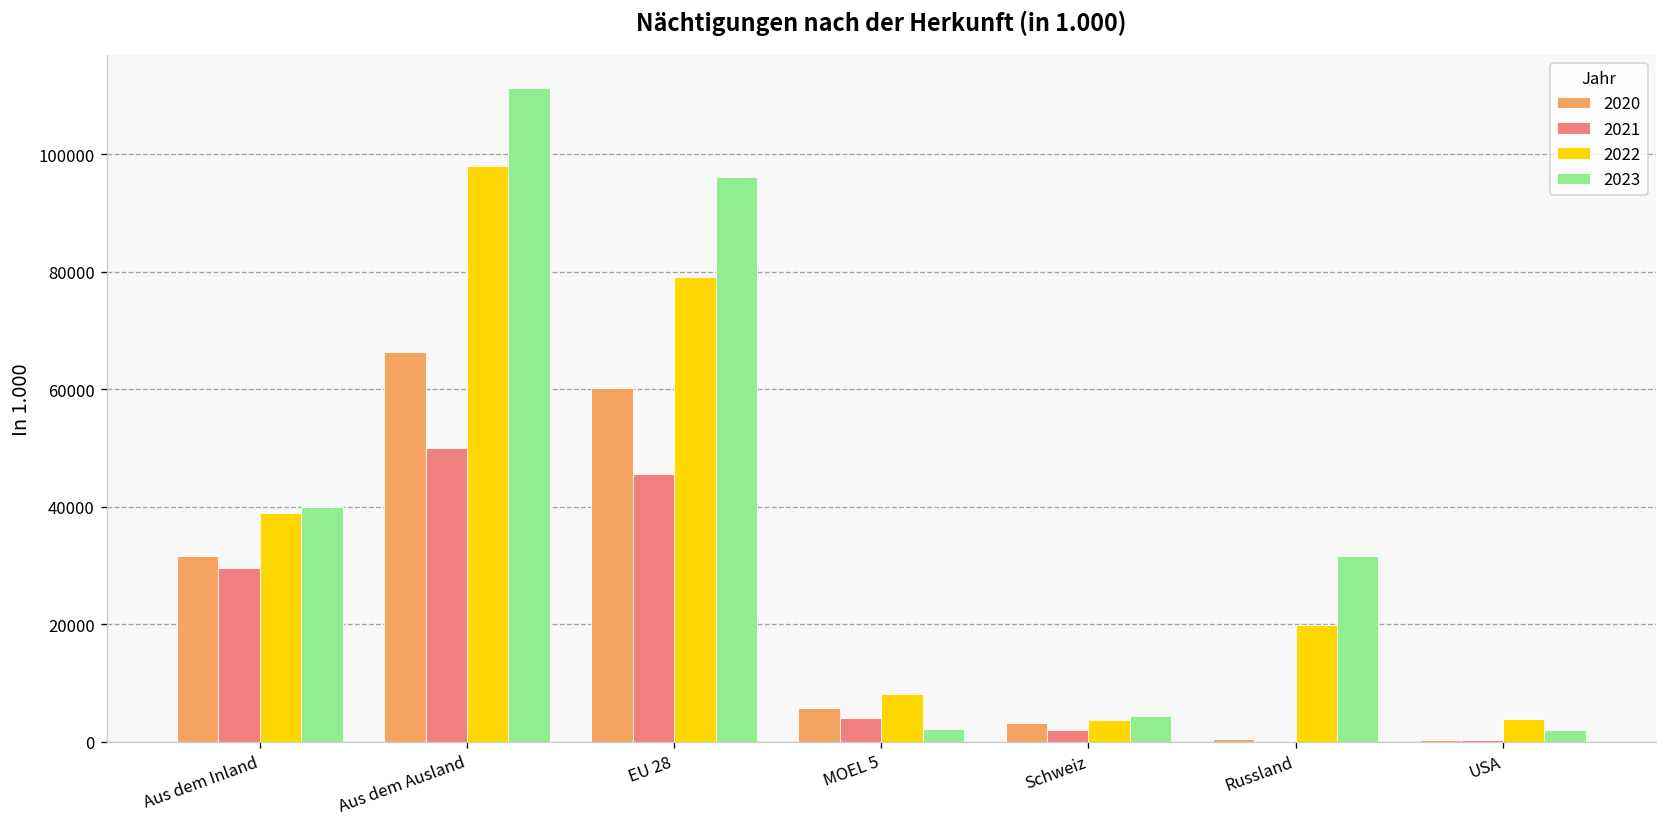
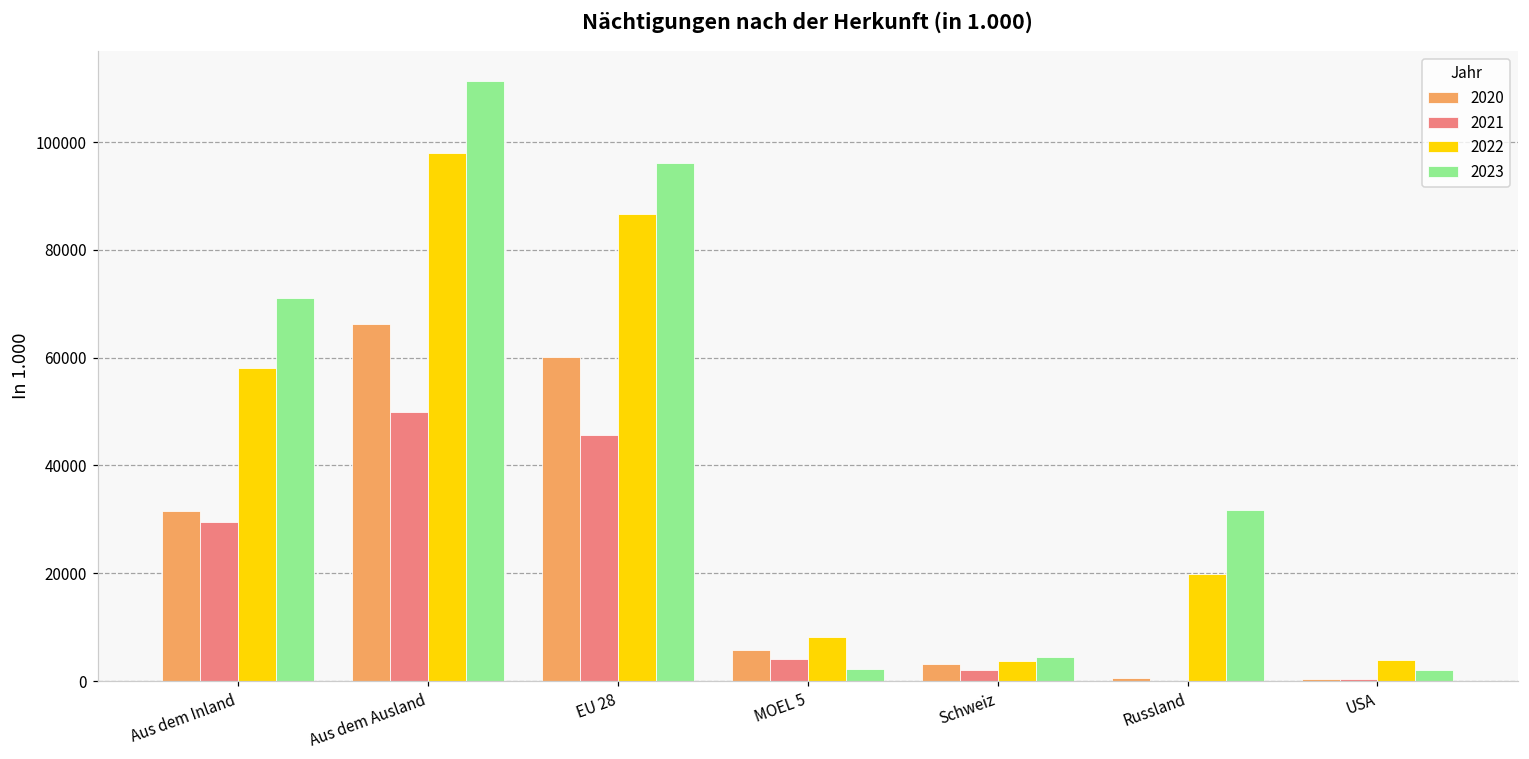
  {
    "2022": {
-     "Aus dem Inland": 39000,
+     "Aus dem Inland": 58000,
      "Aus dem Ausland": 98000,
-     "EU 28": 79000,
+     "EU 28": 87000,
      "MOEL 5": 8000,
      "Schweiz": 4000,
      "Russland": 20000,
      "USA": 4000
    },
    "2023": {
-     "Aus dem Inland": 40000,
+     "Aus dem Inland": 71000,
      "Aus dem Ausland": 111000,
      "EU 28": 96000,
      "MOEL 5": 2000,
      "Schweiz": 4000,
      "Russland": 32000,
      "USA": 2000
    }
  }
